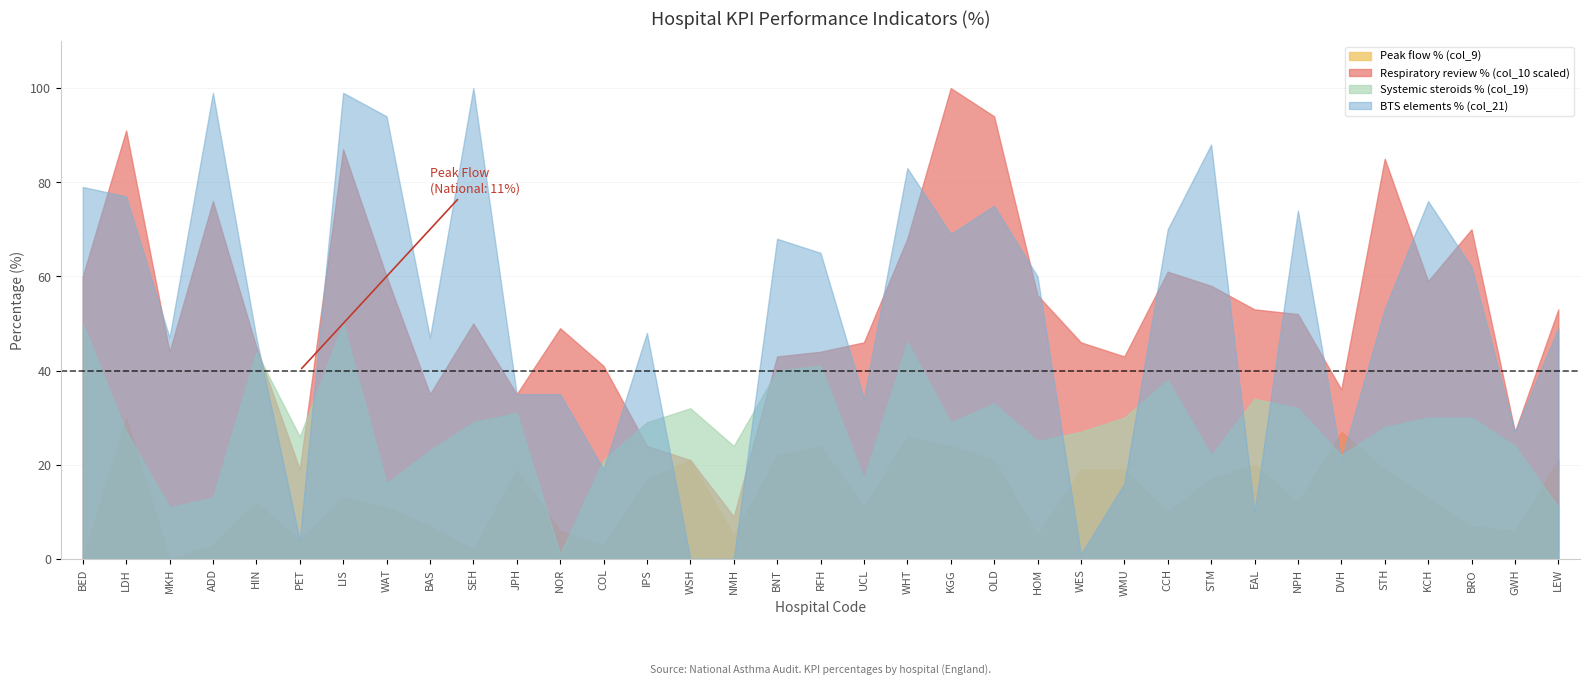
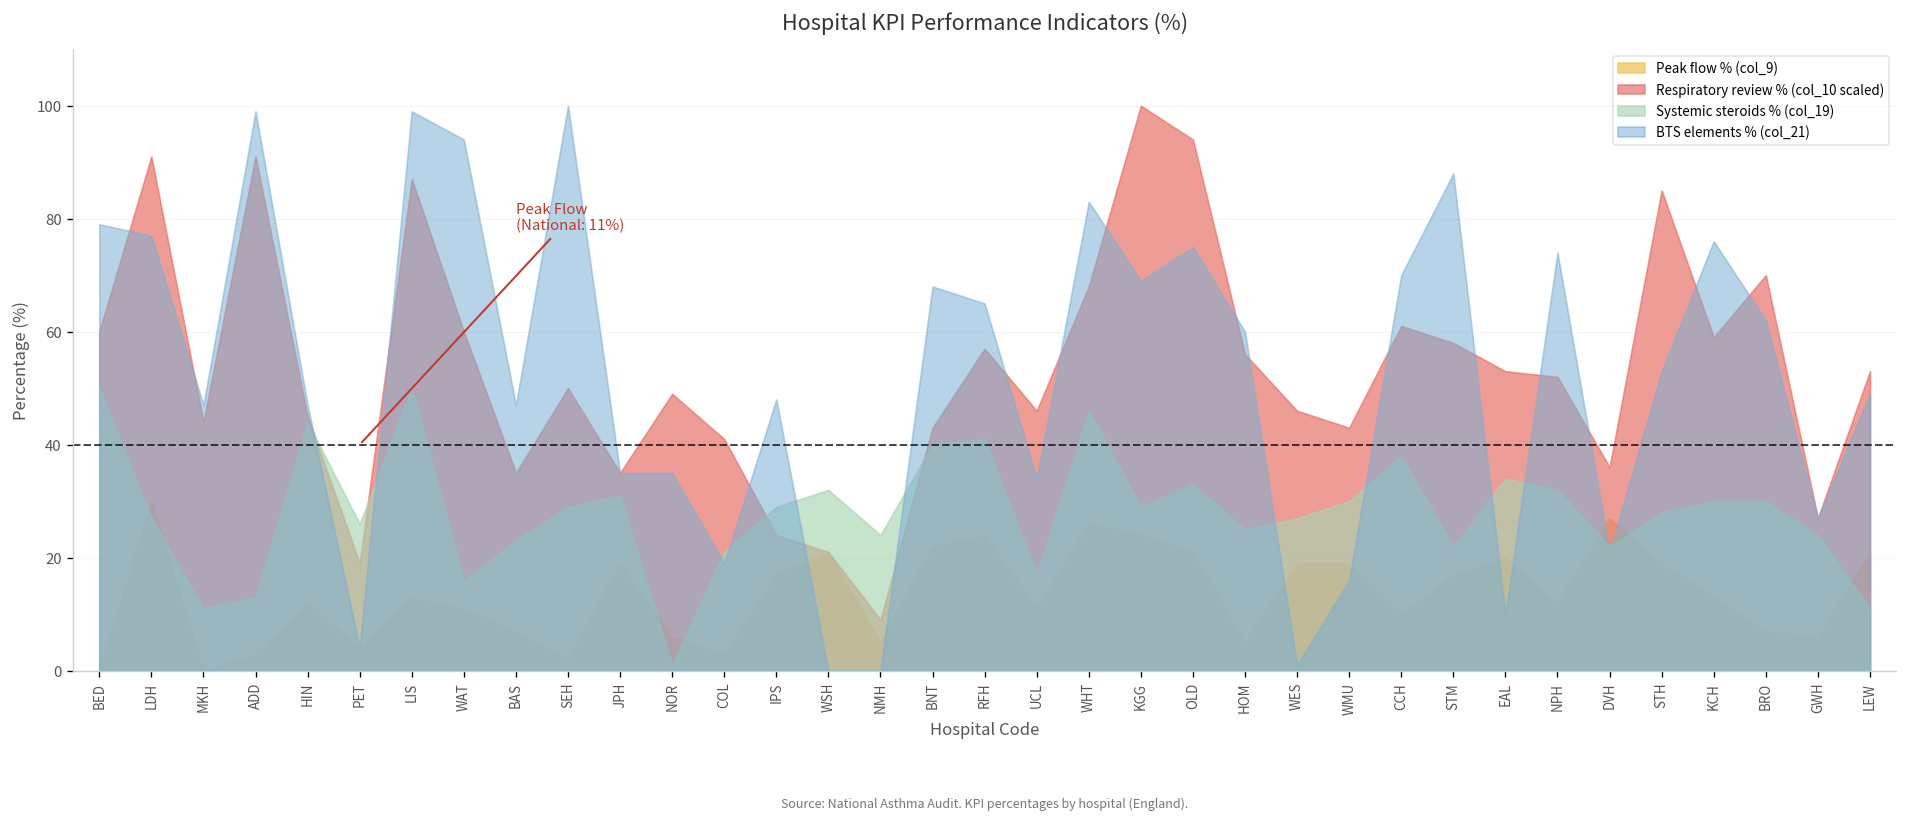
  {
    "Peak flow % (col_9)": {
      "BED": 0,
      "LDH": 30,
      "MKH": 0,
      "ADD": 3,
      "HIN": 12,
      "LIS": 13,
      "WAT": 11,
      "BAS": 7,
      "SEH": 2,
      "JPH": 19,
      "NOR": 6,
      "COL": 3,
      "IPS": 17,
      "NMH": 5,
      "BNT": 22,
      "RFH": 24,
      "UCL": 11,
      "WHT": 26,
      "KGG": 24,
      "OLD": 21,
      "HOM": 5,
      "WES": 19,
      "WMU": 19,
      "CCH": 10,
      "STM": 17,
      "EAL": 20,
      "NPH": 12,
      "DVH": 27,
      "STH": 19,
      "KCH": 13,
      "BRO": 7,
      "GWH": 6,
      "LEW": 21
    },
    "Respiratory review % (col_10 scaled)": {
      "BED": 60,
      "LDH": 91,
      "MKH": 44,
-     "ADD": 76,
+     "ADD": 91,
      "HIN": 45,
      "PET": 19,
      "LIS": 87,
      "BAS": 35,
      "NOR": 49,
      "COL": 41,
      "IPS": 24,
      "NMH": 9,
      "BNT": 43,
-     "RFH": 44,
+     "RFH": 57,
      "UCL": 46,
      "WHT": 68,
      "KGG": 100,
      "OLD": 94,
      "HOM": 56,
      "WES": 46,
      "WMU": 43,
      "CCH": 61,
      "STM": 58,
      "EAL": 53,
      "NPH": 52,
      "DVH": 36,
      "STH": 85,
      "KCH": 59,
      "BRO": 70,
      "LEW": 53
    }
  }
